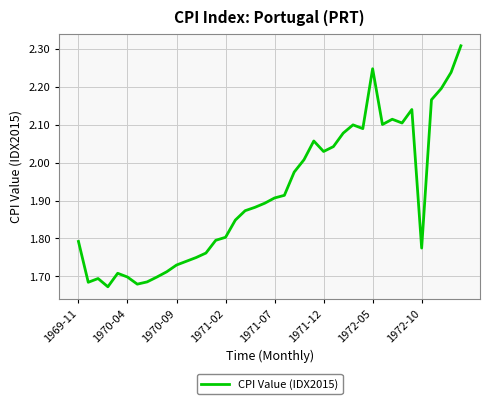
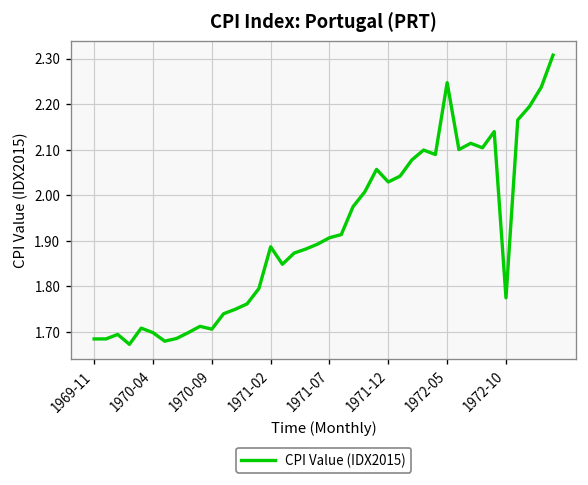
  {
-   "1969-11": 1.79,
+   "1969-11": 1.68,
    "1970-04": 1.70,
-   "1970-09": 1.73,
-   "1971-02": 1.80,
+   "1970-09": 1.71,
+   "1971-02": 1.89,
    "1971-07": 1.91,
    "1971-12": 2.03,
    "1972-05": 2.25,
    "1972-10": 1.77
  }
